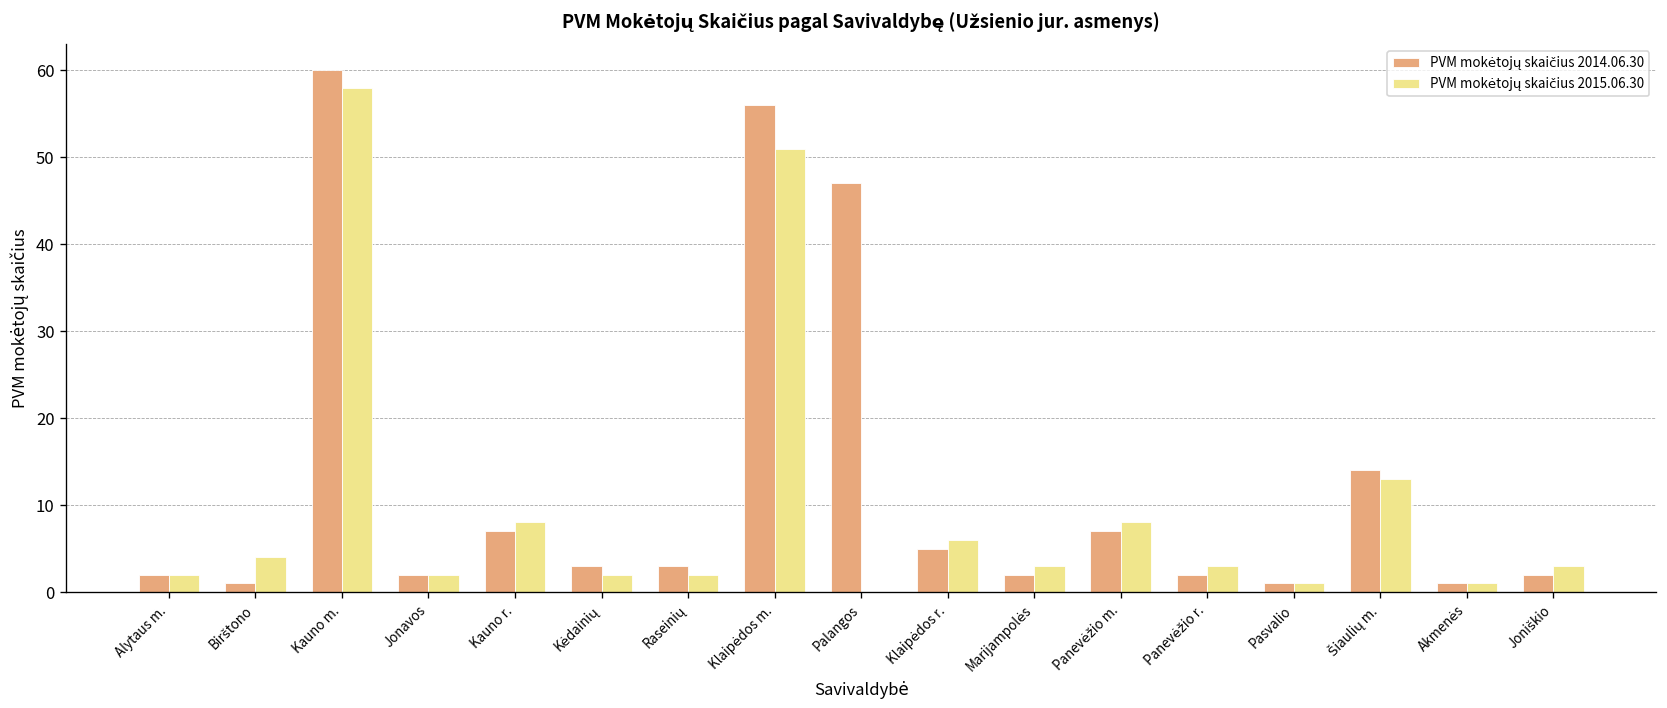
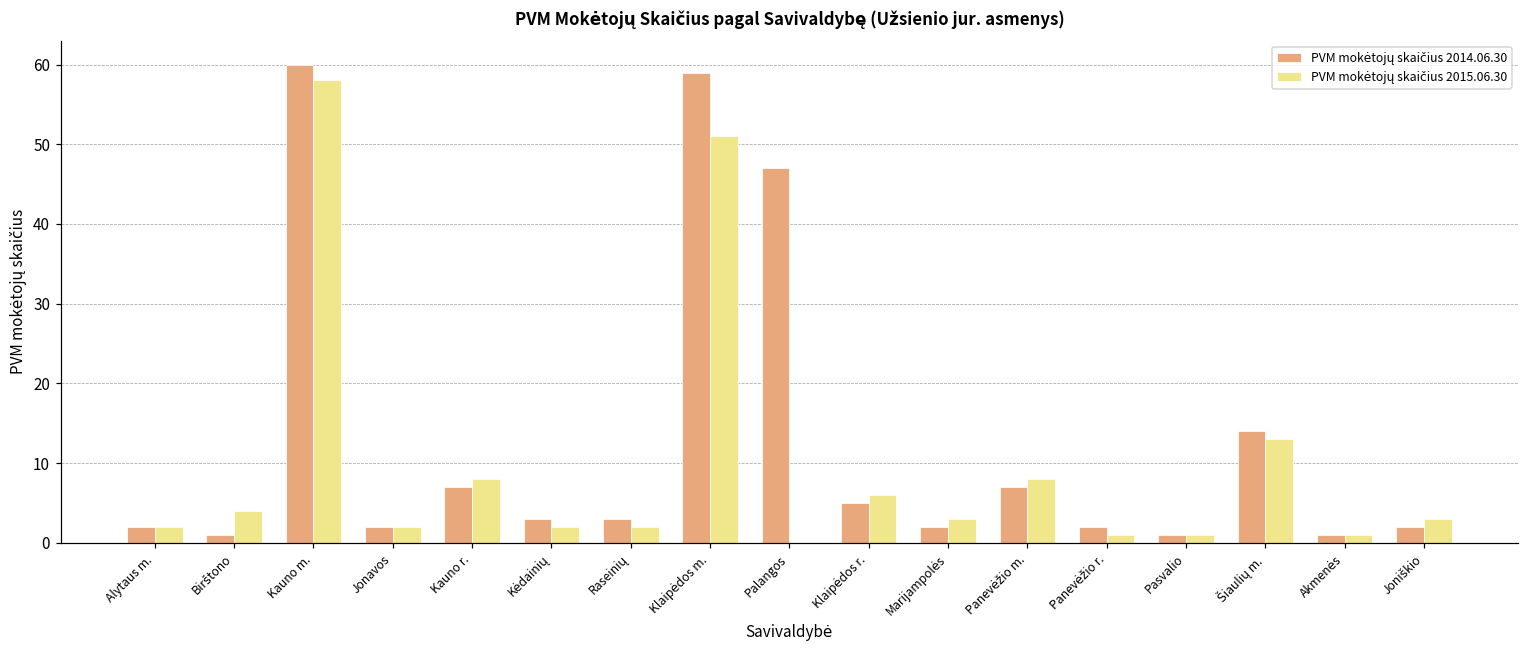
  {
    "PVM mokėtojų skaičius 2014.06.30": {
      "Alytaus m.": 2,
      "Birštono": 1,
      "Kauno m.": 60,
      "Jonavos": 2,
      "Kauno r.": 7,
      "Kėdainių": 3,
      "Raseinių": 3,
-     "Klaipėdos m.": 56,
+     "Klaipėdos m.": 59,
      "Palangos": 47,
      "Klaipėdos r.": 5,
      "Marijampolės": 2,
      "Panevėžio m.": 7,
      "Panevėžio r.": 2,
      "Pasvalio": 1,
      "Šiaulių m.": 14,
      "Akmenės": 1,
      "Joniškio": 2
    },
    "PVM mokėtojų skaičius 2015.06.30": {
      "Alytaus m.": 2,
      "Birštono": 4,
      "Kauno m.": 58,
      "Jonavos": 2,
      "Kauno r.": 8,
      "Kėdainių": 2,
      "Raseinių": 2,
      "Klaipėdos m.": 51,
      "Palangos": 0,
      "Klaipėdos r.": 6,
      "Marijampolės": 3,
      "Panevėžio m.": 8,
-     "Panevėžio r.": 3,
+     "Panevėžio r.": 1,
      "Pasvalio": 1,
      "Šiaulių m.": 13,
      "Akmenės": 1,
      "Joniškio": 3
    }
  }
